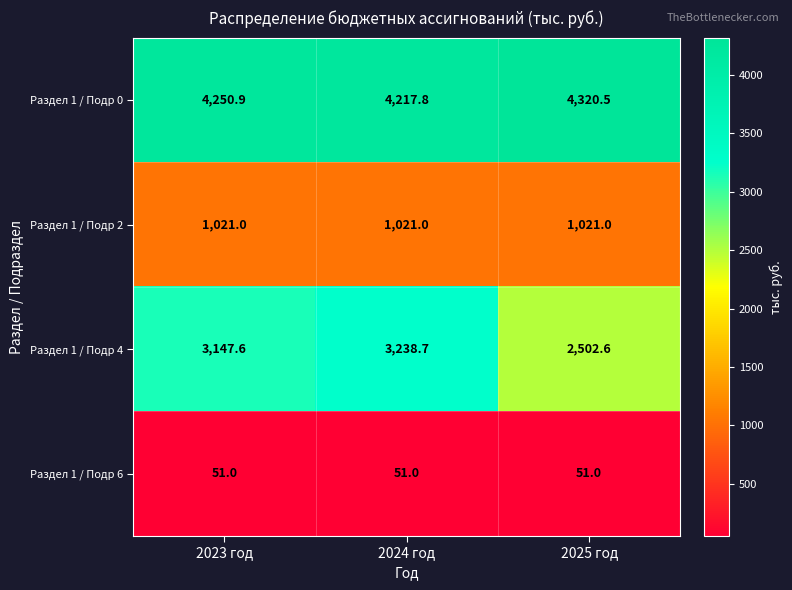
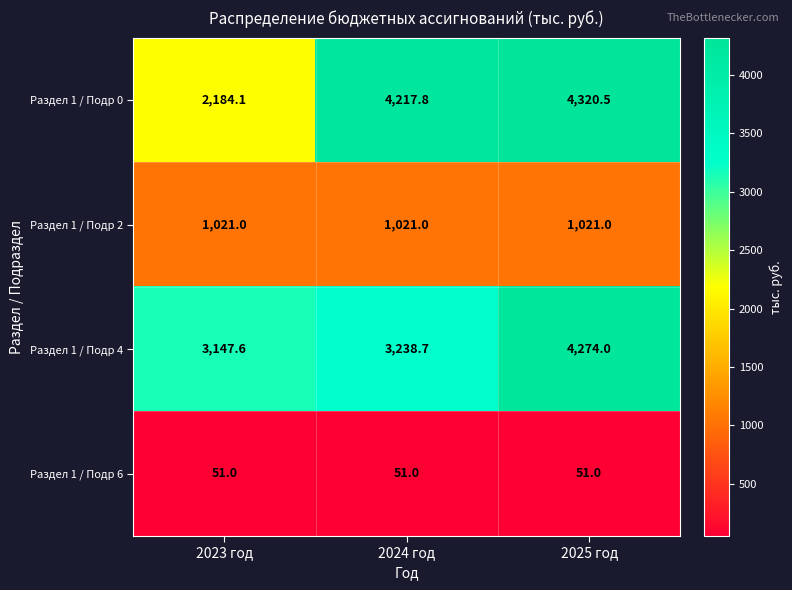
  {
    "Раздел 1 / Подр 0": {
-     "2023 год": "4,250.9",
+     "2023 год": "2,184.1",
      "2024 год": "4,217.8",
      "2025 год": "4,320.5"
    },
    "Раздел 1 / Подр 2": {
      "2023 год": "1,021.0",
      "2024 год": "1,021.0",
      "2025 год": "1,021.0"
    },
    "Раздел 1 / Подр 4": {
      "2023 год": "3,147.6",
      "2024 год": "3,238.7",
-     "2025 год": "2,502.6"
+     "2025 год": "4,274.0"
    },
    "Раздел 1 / Подр 6": {
      "2023 год": "51.0",
      "2024 год": "51.0",
      "2025 год": "51.0"
    }
  }
